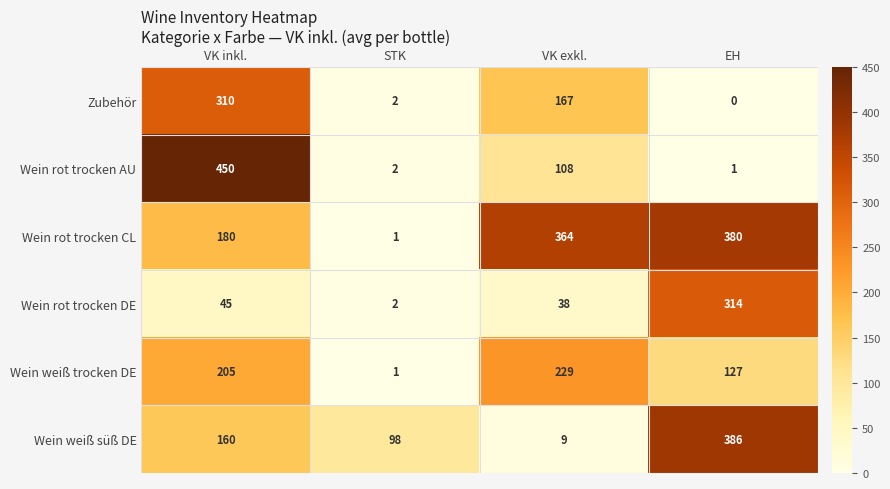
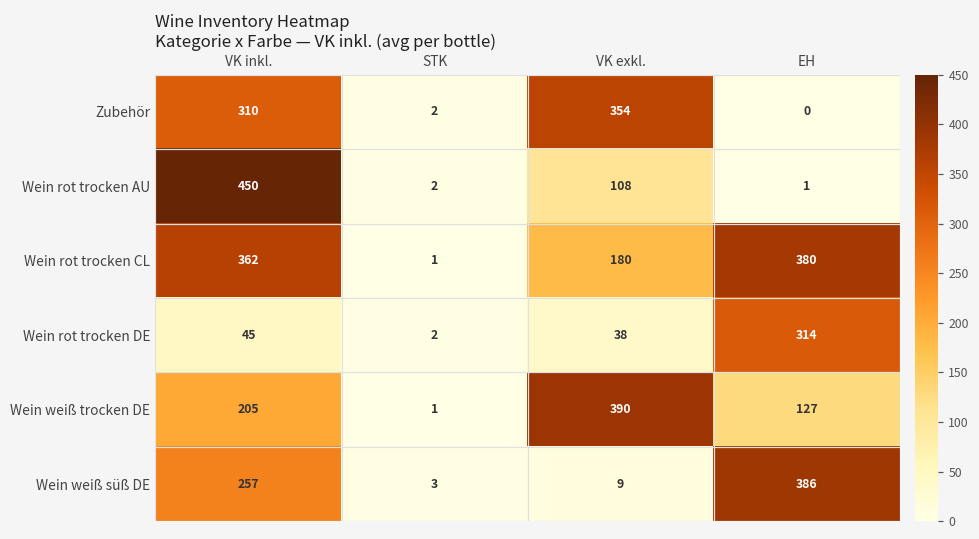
  {
    "Zubehör": {
      "VK inkl.": 310,
      "STK": 2,
-     "VK exkl.": 167,
+     "VK exkl.": 354,
      "EH": 0
    },
    "Wein rot trocken AU": {
      "VK inkl.": 450,
      "STK": 2,
      "VK exkl.": 108,
      "EH": 1
    },
    "Wein rot trocken CL": {
-     "VK inkl.": 180,
+     "VK inkl.": 362,
      "STK": 1,
-     "VK exkl.": 364,
+     "VK exkl.": 180,
      "EH": 380
    },
    "Wein rot trocken DE": {
      "VK inkl.": 45,
      "STK": 2,
      "VK exkl.": 38,
      "EH": 314
    },
    "Wein weiß trocken DE": {
      "VK inkl.": 205,
      "STK": 1,
-     "VK exkl.": 229,
+     "VK exkl.": 390,
      "EH": 127
    },
    "Wein weiß süß DE": {
-     "VK inkl.": 160,
-     "STK": 98,
+     "VK inkl.": 257,
+     "STK": 3,
      "VK exkl.": 9,
      "EH": 386
    }
  }
